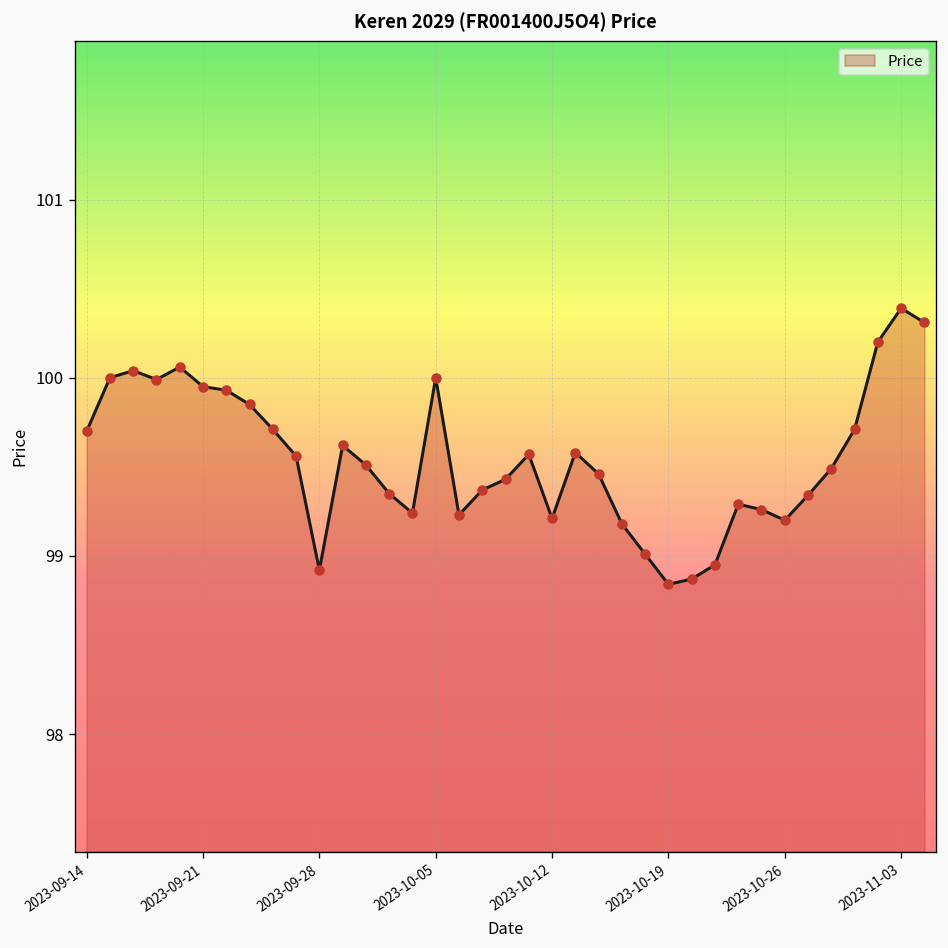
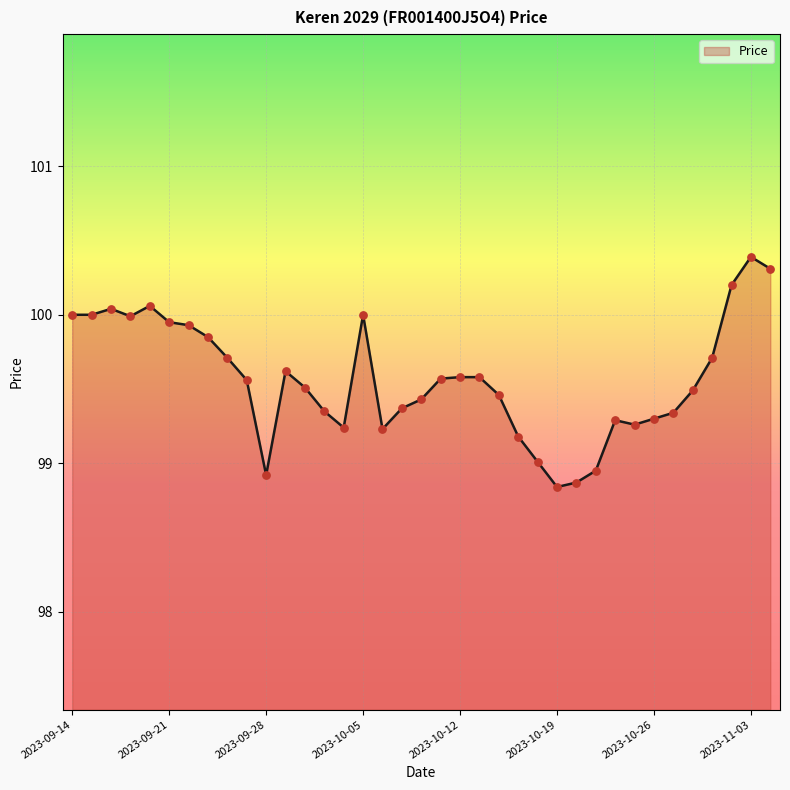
  {
-   "2023-09-14": 99.7,
+   "2023-09-14": 100.0,
    "2023-09-21": 99.95,
    "2023-09-28": 98.92,
    "2023-10-05": 100.00,
-   "2023-10-12": 99.21,
+   "2023-10-12": 99.58,
    "2023-10-19": 98.84,
-   "2023-10-26": 99.2,
+   "2023-10-26": 99.3,
    "2023-11-03": 100.39
  }
